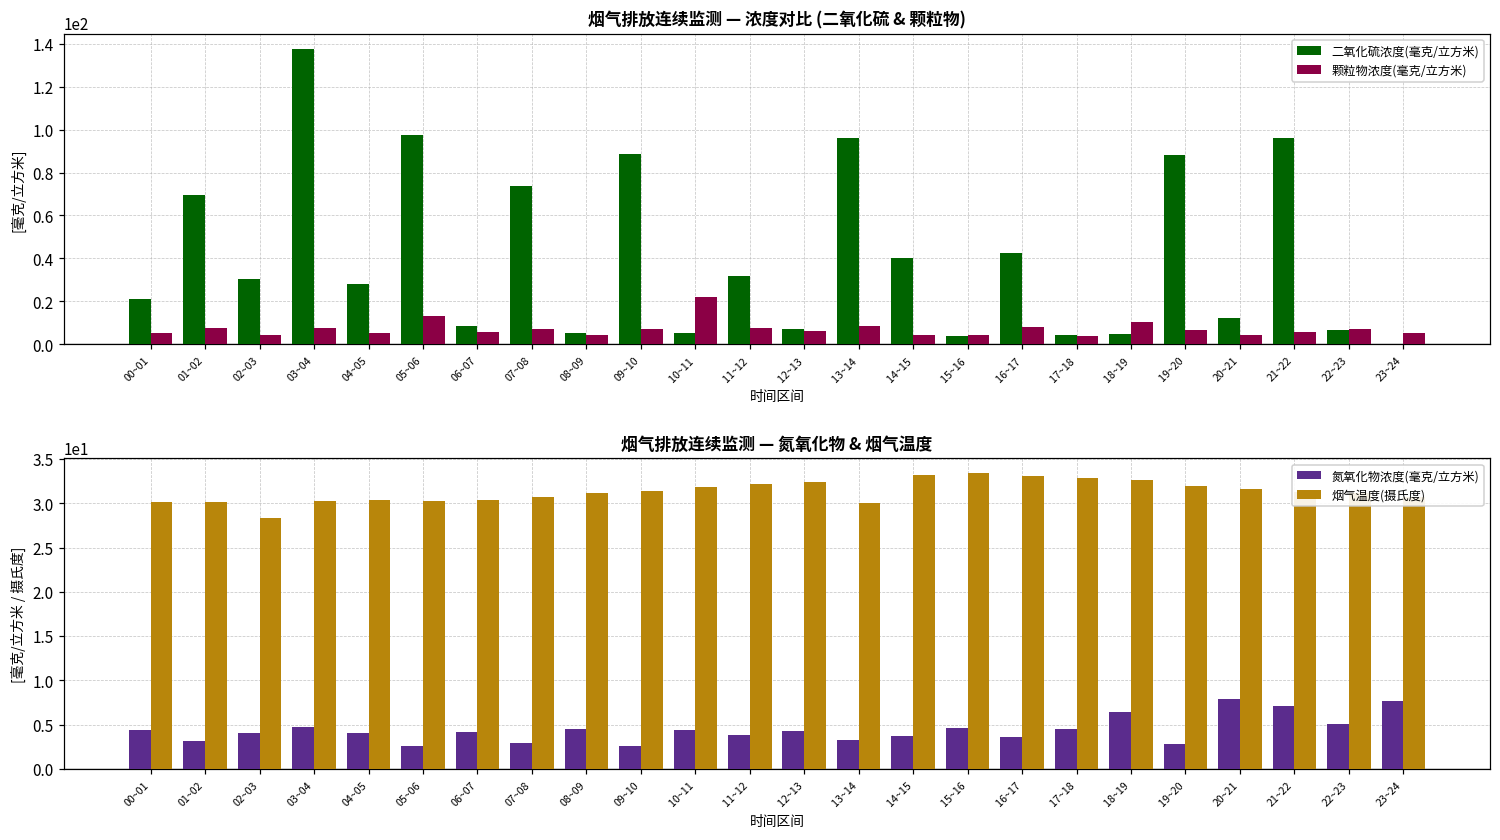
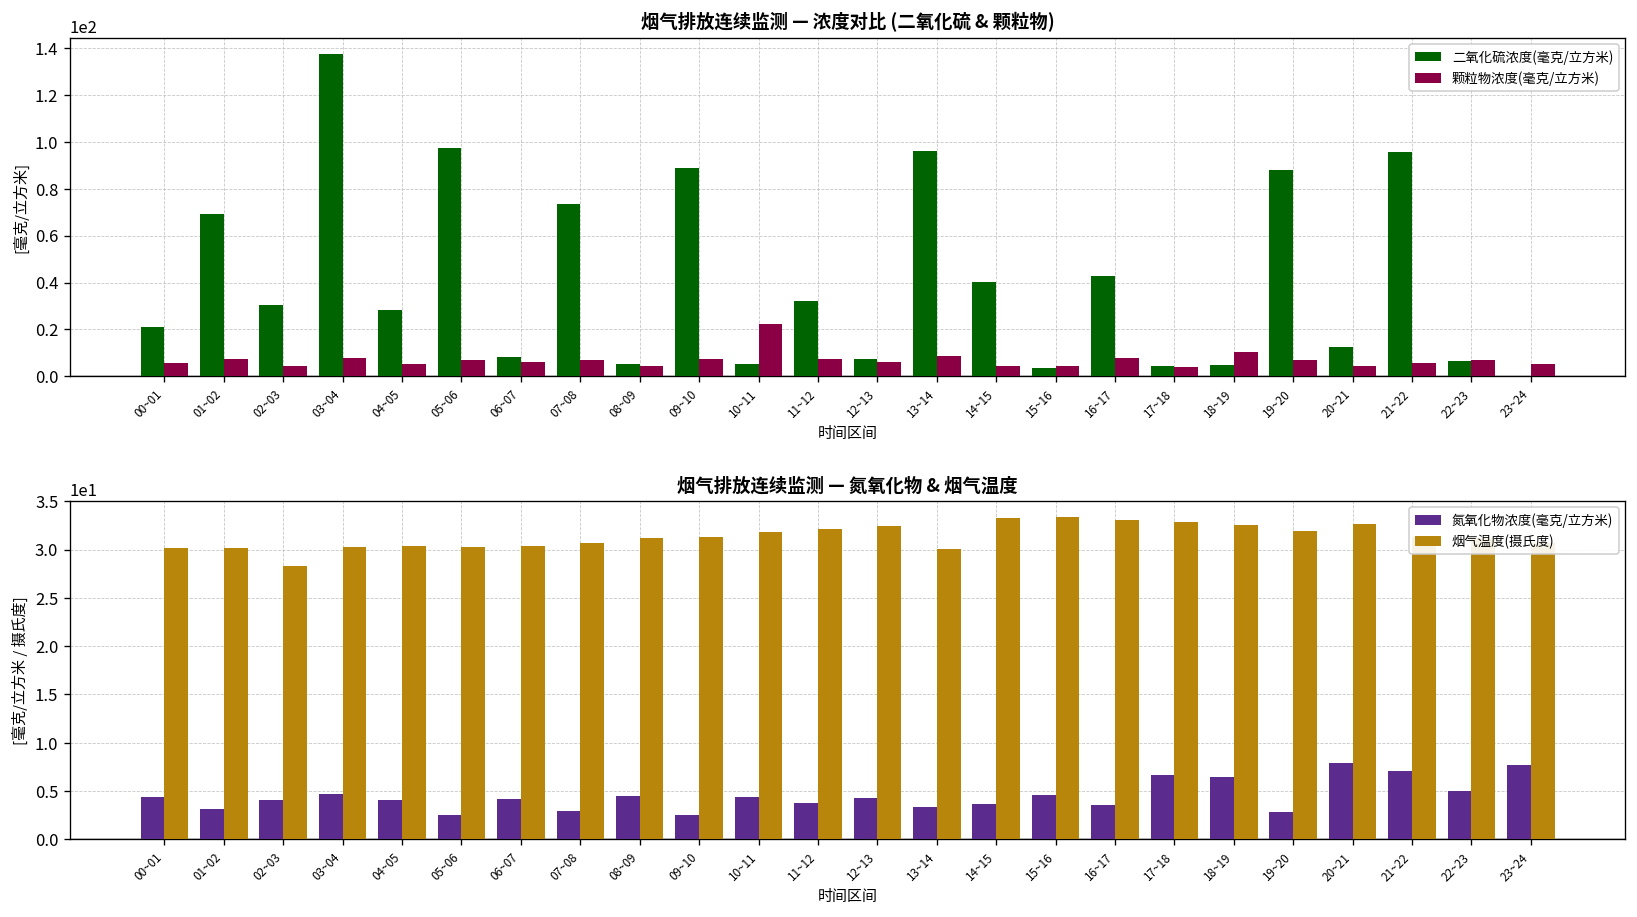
  {
    "烟气排放连续监测 — 浓度对比 (二氧化硫 & 颗粒物)": {
      "二氧化硫浓度(毫克/立方米)": {
        "00~01": 21,
        "01~02": 69,
        "02~03": 30,
        "03~04": 138,
        "04~05": 28,
        "05~06": 98,
        "06~07": 8,
        "07~08": 74,
        "08~09": 5,
        "09~10": 89,
        "10~11": 5,
        "11~12": 32,
        "12~13": 7,
        "13~14": 96,
        "14~15": 40,
        "15~16": 4,
        "16~17": 43,
        "17~18": 4,
        "18~19": 5,
        "19~20": 88,
        "20~21": 12,
        "21~22": 96,
        "22~23": 6,
        "23~24": 0
      },
      "颗粒物浓度(毫克/立方米)": {
        "00~01": 5,
        "01~02": 8,
        "02~03": 4,
        "03~04": 8,
        "04~05": 5,
-       "05~06": 13,
+       "05~06": 7,
        "06~07": 6,
        "07~08": 7,
        "08~09": 4,
        "09~10": 7,
        "10~11": 22,
        "11~12": 8,
        "12~13": 6,
        "13~14": 9,
        "14~15": 4,
        "15~16": 4,
        "16~17": 8,
        "17~18": 4,
        "18~19": 10,
        "19~20": 7,
        "20~21": 4,
        "21~22": 6,
        "22~23": 7,
        "23~24": 5
      }
    },
    "烟气排放连续监测 — 氮氧化物 & 烟气温度": {
      "氮氧化物浓度(毫克/立方米)": {
        "00~01": 4,
        "01~02": 3,
        "02~03": 4,
        "03~04": 5,
        "04~05": 4,
        "05~06": 3,
        "06~07": 4,
        "07~08": 3,
        "08~09": 5,
        "09~10": 3,
        "10~11": 4,
        "11~12": 4,
        "12~13": 4,
        "13~14": 3,
        "14~15": 4,
        "15~16": 5,
        "16~17": 4,
-       "17~18": 5,
+       "17~18": 7,
        "18~19": 6,
        "19~20": 3,
        "20~21": 8,
        "21~22": 7,
        "22~23": 5,
        "23~24": 8
      },
      "烟气温度(摄氏度)": {
        "00~01": 30,
        "01~02": 30,
        "02~03": 28,
        "03~04": 30,
        "04~05": 30,
        "05~06": 30,
        "06~07": 30,
        "07~08": 31,
        "08~09": 31,
        "09~10": 31,
        "10~11": 32,
        "11~12": 32,
        "12~13": 32,
        "13~14": 30,
        "14~15": 33,
        "15~16": 33,
        "16~17": 33,
        "17~18": 33,
        "18~19": 33,
        "19~20": 32,
-       "20~21": 32
+       "20~21": 33
      }
    }
  }
